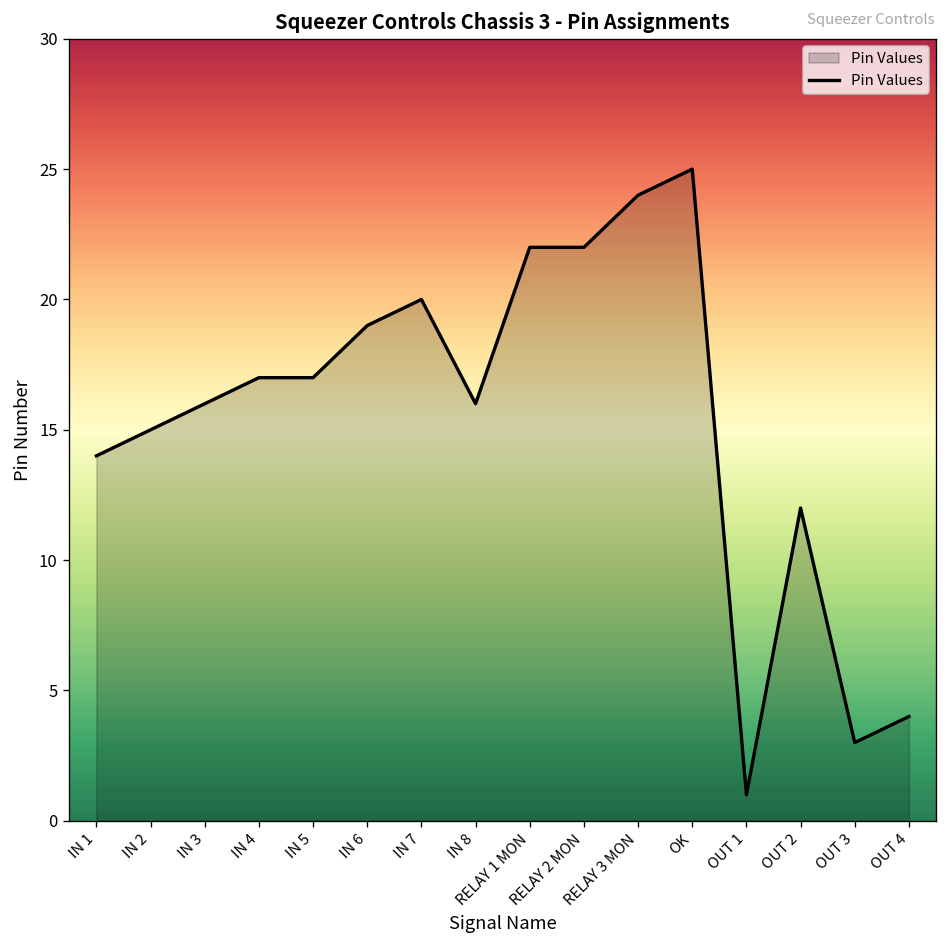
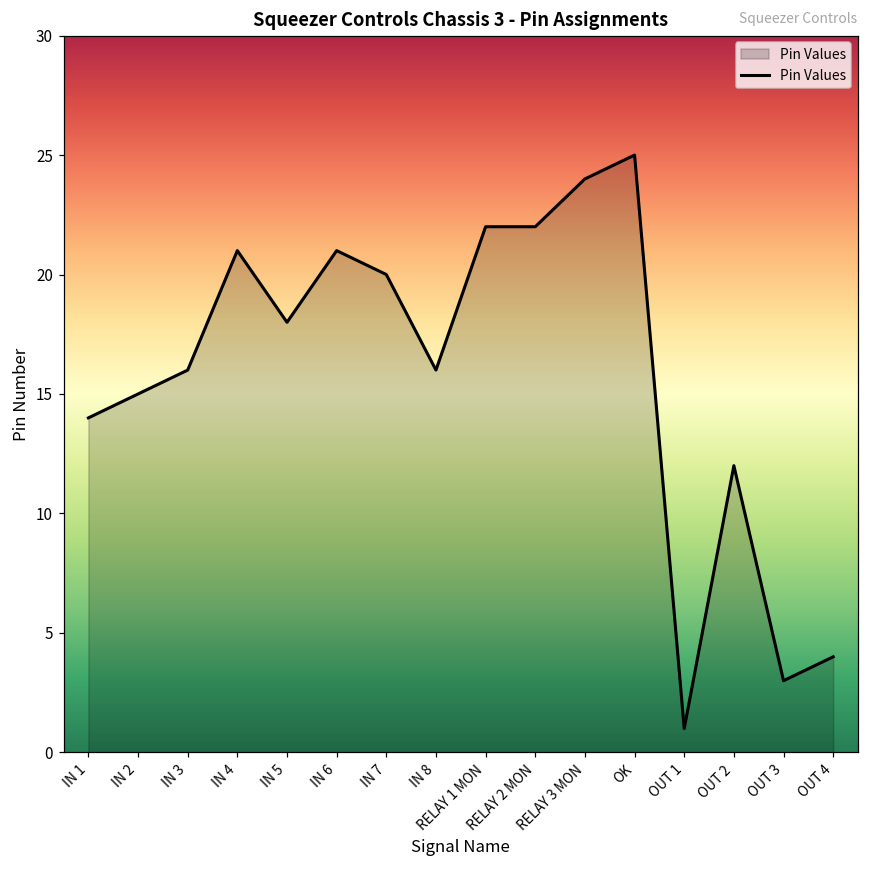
  {
    "IN 1": 14,
    "IN 2": 15,
    "IN 3": 16,
-   "IN 4": 17,
-   "IN 5": 17,
-   "IN 6": 19,
+   "IN 4": 21,
+   "IN 5": 18,
+   "IN 6": 21,
    "IN 7": 20,
    "IN 8": 16,
    "RELAY 1 MON": 22,
    "RELAY 2 MON": 22,
    "RELAY 3 MON": 24,
    "OK": 25,
    "OUT 1": 1,
    "OUT 2": 12,
    "OUT 3": 3,
    "OUT 4": 4
  }
